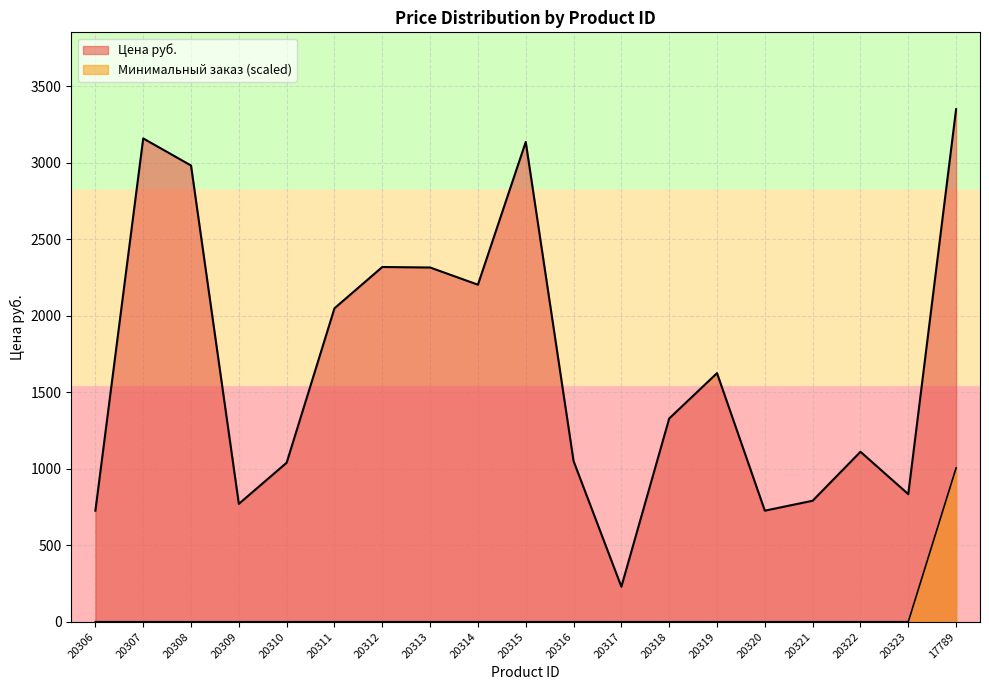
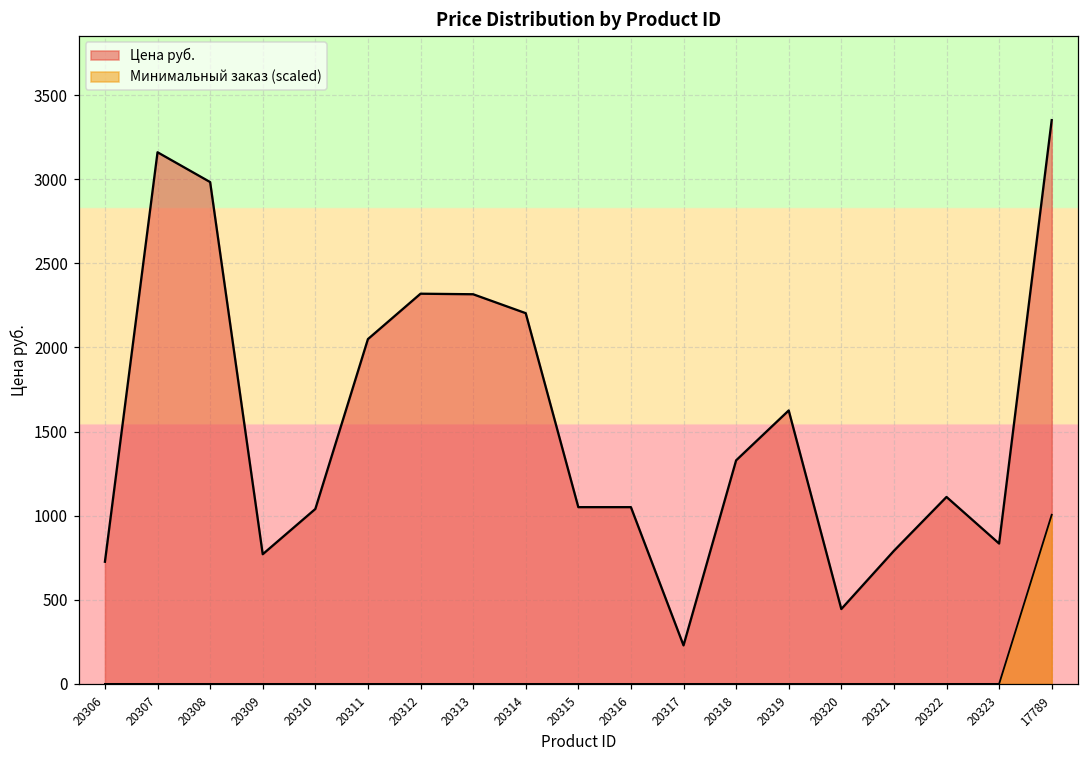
  {
    "Цена руб.": {
      "20306": 730,
      "20307": 3160,
      "20308": 2980,
      "20309": 770,
      "20310": 1040,
      "20311": 2050,
      "20312": 2320,
      "20313": 2320,
      "20314": 2200,
-     "20315": 3140,
+     "20315": 1050,
      "20316": 1050,
      "20317": 230,
      "20318": 1330,
      "20319": 1630,
-     "20320": 730,
+     "20320": 440,
      "20321": 790,
      "20322": 1110,
      "20323": 830,
      "17789": 3350
    },
    "Минимальный заказ (scaled)": {
      "20306": 0,
      "20307": 0,
      "20308": 0,
      "20309": 0,
      "20310": 0,
      "20311": 0,
      "20312": 0,
      "20313": 0,
      "20314": 0,
      "20315": 0,
      "20316": 0,
      "20317": 0,
      "20318": 0,
      "20319": 0,
      "20320": 0,
      "20321": 0,
      "20322": 0,
      "20323": 0,
      "17789": 1010
    }
  }
